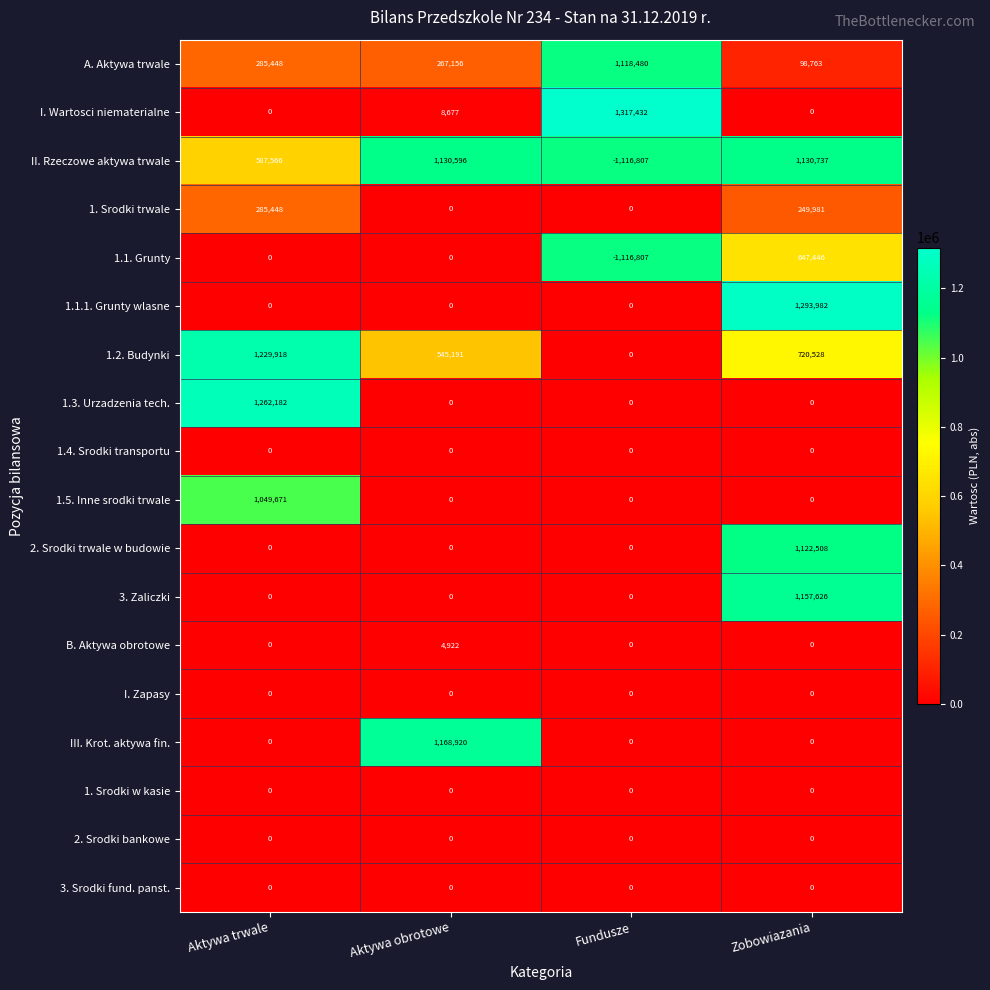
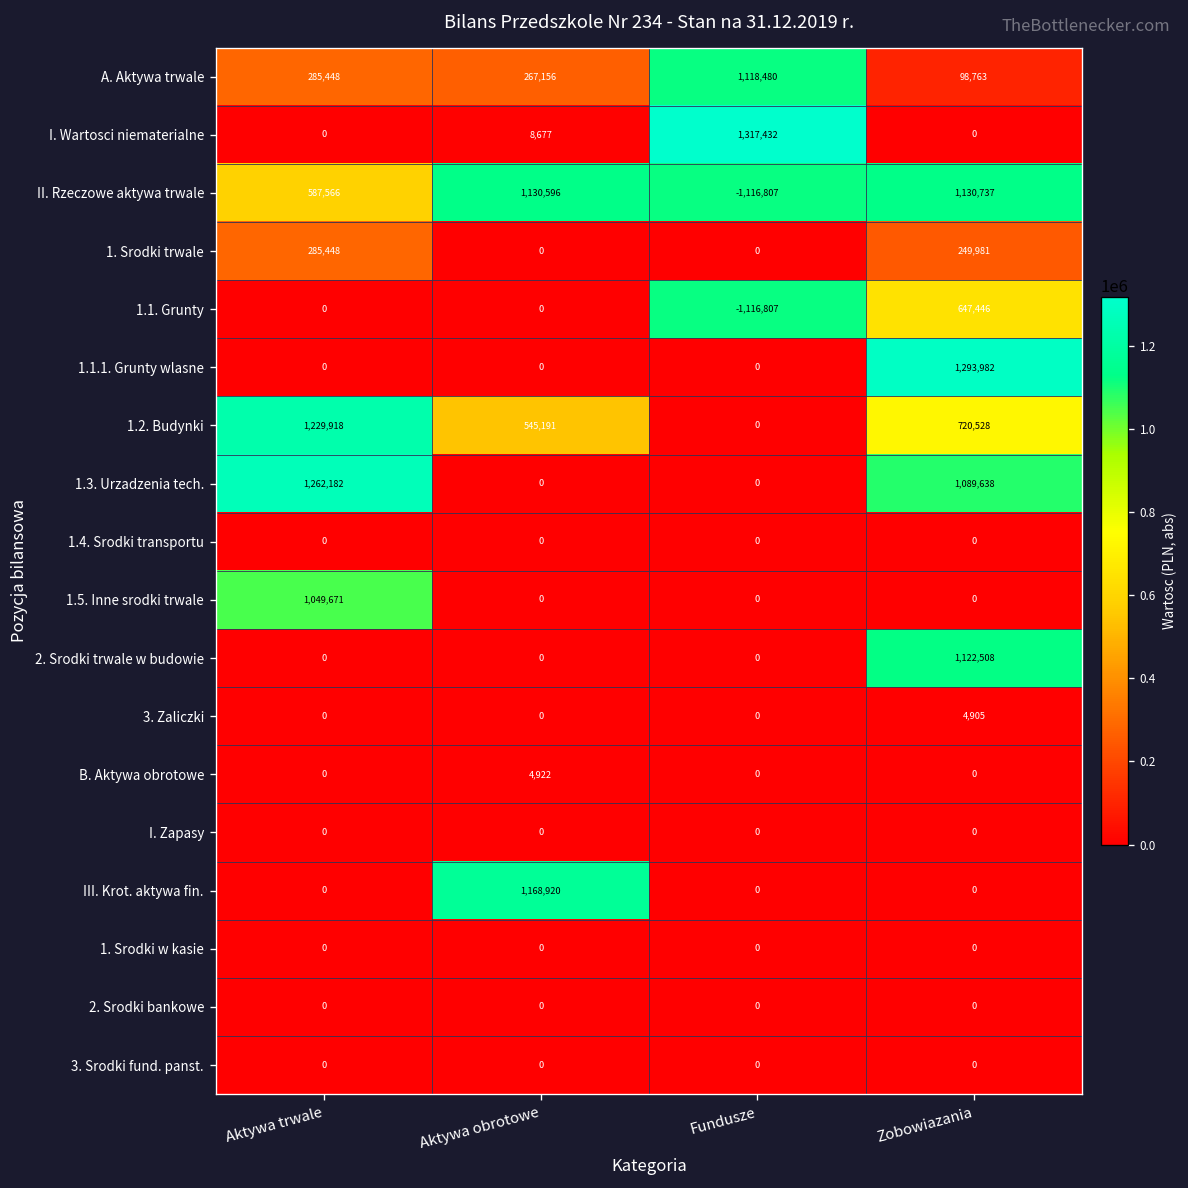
  {
    "A. Aktywa trwale": {
      "Aktywa trwale": "285,448",
      "Aktywa obrotowe": "267,156",
      "Fundusze": "1,118,480",
      "Zobowiazania": "98,763"
    },
    "I. Wartosci niematerialne": {
      "Aktywa trwale": "0",
      "Aktywa obrotowe": "8,677",
      "Fundusze": "1,317,432",
      "Zobowiazania": "0"
    },
    "II. Rzeczowe aktywa trwale": {
      "Aktywa trwale": "587,566",
      "Aktywa obrotowe": "1,130,596",
      "Fundusze": "-1,116,807",
      "Zobowiazania": "1,130,737"
    },
    "1. Srodki trwale": {
      "Aktywa trwale": "285,448",
      "Aktywa obrotowe": "0",
      "Fundusze": "0",
      "Zobowiazania": "249,981"
    },
    "1.1. Grunty": {
      "Aktywa trwale": "0",
      "Aktywa obrotowe": "0",
      "Fundusze": "-1,116,807",
      "Zobowiazania": "647,446"
    },
    "1.1.1. Grunty wlasne": {
      "Aktywa trwale": "0",
      "Aktywa obrotowe": "0",
      "Fundusze": "0",
      "Zobowiazania": "1,293,982"
    },
    "1.2. Budynki": {
      "Aktywa trwale": "1,229,918",
      "Aktywa obrotowe": "545,191",
      "Fundusze": "0",
      "Zobowiazania": "720,528"
    },
    "1.3. Urzadzenia tech.": {
      "Aktywa trwale": "1,262,182",
      "Aktywa obrotowe": "0",
      "Fundusze": "0",
-     "Zobowiazania": "0"
+     "Zobowiazania": "1,089,638"
    },
    "1.4. Srodki transportu": {
      "Aktywa trwale": "0",
      "Aktywa obrotowe": "0",
      "Fundusze": "0",
      "Zobowiazania": "0"
    },
    "1.5. Inne srodki trwale": {
      "Aktywa trwale": "1,049,671",
      "Aktywa obrotowe": "0",
      "Fundusze": "0",
      "Zobowiazania": "0"
    },
    "2. Srodki trwale w budowie": {
      "Aktywa trwale": "0",
      "Aktywa obrotowe": "0",
      "Fundusze": "0",
      "Zobowiazania": "1,122,508"
    },
    "3. Zaliczki": {
      "Aktywa trwale": "0",
      "Aktywa obrotowe": "0",
      "Fundusze": "0",
-     "Zobowiazania": "1,157,626"
+     "Zobowiazania": "4,905"
    },
    "B. Aktywa obrotowe": {
      "Aktywa trwale": "0",
      "Aktywa obrotowe": "4,922",
      "Fundusze": "0",
      "Zobowiazania": "0"
    },
    "I. Zapasy": {
      "Aktywa trwale": "0",
      "Aktywa obrotowe": "0",
      "Fundusze": "0",
      "Zobowiazania": "0"
    },
    "III. Krot. aktywa fin.": {
      "Aktywa trwale": "0",
      "Aktywa obrotowe": "1,168,920",
      "Fundusze": "0",
      "Zobowiazania": "0"
    },
    "1. Srodki w kasie": {
      "Aktywa trwale": "0",
      "Aktywa obrotowe": "0",
      "Fundusze": "0",
      "Zobowiazania": "0"
    },
    "2. Srodki bankowe": {
      "Aktywa trwale": "0",
      "Aktywa obrotowe": "0",
      "Fundusze": "0",
      "Zobowiazania": "0"
    },
    "3. Srodki fund. panst.": {
      "Aktywa trwale": "0",
      "Aktywa obrotowe": "0",
      "Fundusze": "0",
      "Zobowiazania": "0"
    }
  }
